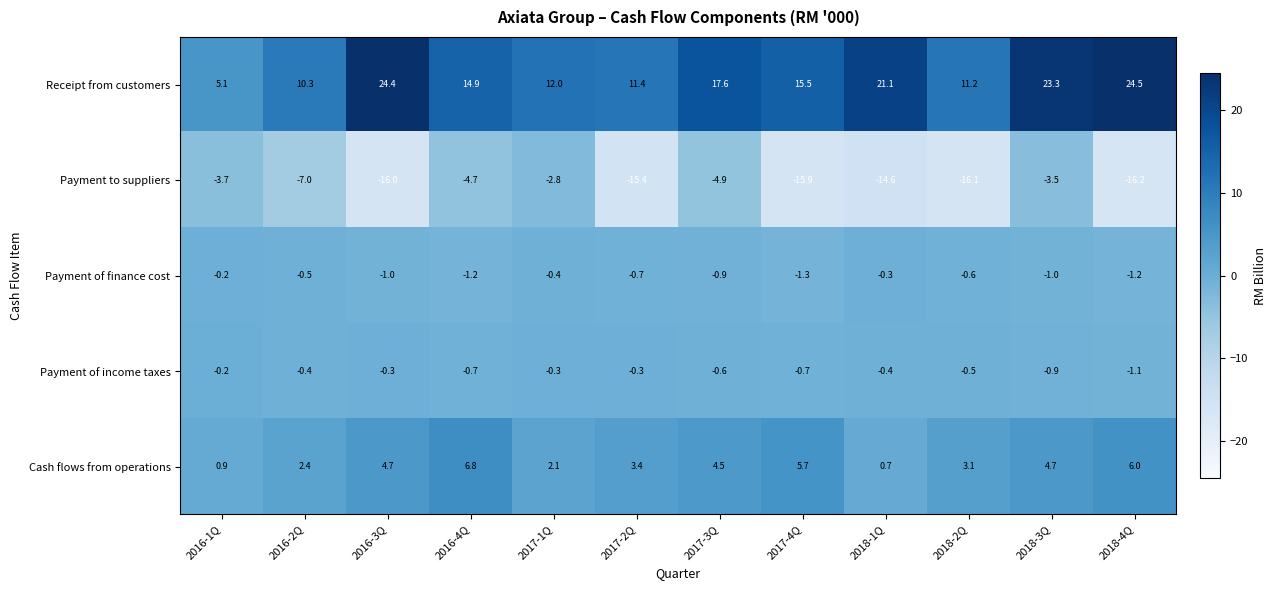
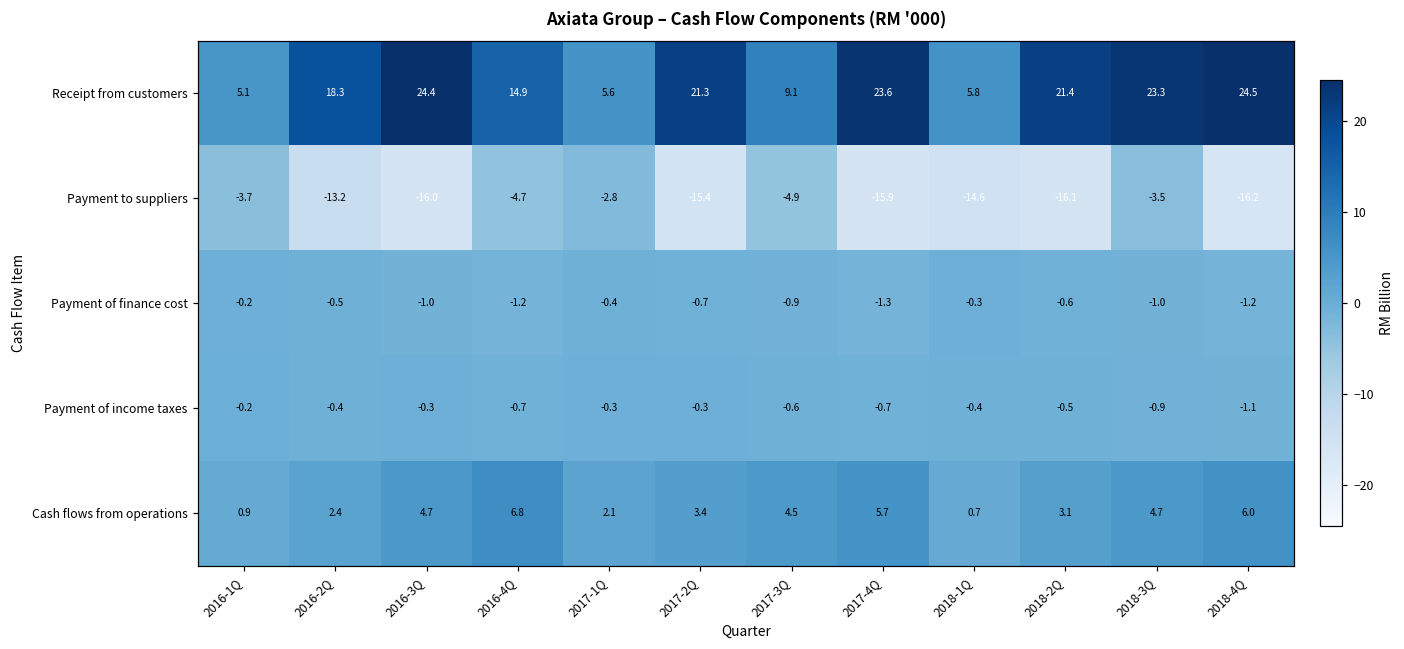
  {
    "Receipt from customers": {
      "2016-1Q": 5.1,
-     "2016-2Q": 10.3,
+     "2016-2Q": 18.3,
      "2016-3Q": 24.4,
      "2016-4Q": 14.9,
-     "2017-1Q": 12.0,
-     "2017-2Q": 11.4,
-     "2017-3Q": 17.6,
-     "2017-4Q": 15.5,
-     "2018-1Q": 21.1,
-     "2018-2Q": 11.2,
+     "2017-1Q": 5.6,
+     "2017-2Q": 21.3,
+     "2017-3Q": 9.1,
+     "2017-4Q": 23.6,
+     "2018-1Q": 5.8,
+     "2018-2Q": 21.4,
      "2018-3Q": 23.3,
      "2018-4Q": 24.5
    },
    "Payment to suppliers": {
      "2016-1Q": -3.7,
-     "2016-2Q": -7.0,
+     "2016-2Q": -13.2,
      "2016-4Q": -4.7,
      "2017-1Q": -2.8,
      "2017-3Q": -4.9,
      "2018-1Q": -14.6,
      "2018-3Q": -3.5
    },
    "Payment of finance cost": {
      "2016-1Q": -0.2,
      "2016-2Q": -0.5,
      "2016-3Q": -1.0,
      "2016-4Q": -1.2,
      "2017-1Q": -0.4,
      "2017-2Q": -0.7,
      "2017-3Q": -0.9,
      "2017-4Q": -1.3,
      "2018-1Q": -0.3,
      "2018-2Q": -0.6,
      "2018-3Q": -1.0,
      "2018-4Q": -1.2
    },
    "Payment of income taxes": {
      "2016-1Q": -0.2,
      "2016-2Q": -0.4,
      "2016-3Q": -0.3,
      "2016-4Q": -0.7,
      "2017-1Q": -0.3,
      "2017-2Q": -0.3,
      "2017-3Q": -0.6,
      "2017-4Q": -0.7,
      "2018-1Q": -0.4,
      "2018-2Q": -0.5,
      "2018-3Q": -0.9,
      "2018-4Q": -1.1
    },
    "Cash flows from operations": {
      "2016-1Q": 0.9,
      "2016-2Q": 2.4,
      "2016-3Q": 4.7,
      "2016-4Q": 6.8,
      "2017-1Q": 2.1,
      "2017-2Q": 3.4,
      "2017-3Q": 4.5,
      "2017-4Q": 5.7,
      "2018-1Q": 0.7,
      "2018-2Q": 3.1,
      "2018-3Q": 4.7,
      "2018-4Q": 6.0
    }
  }
